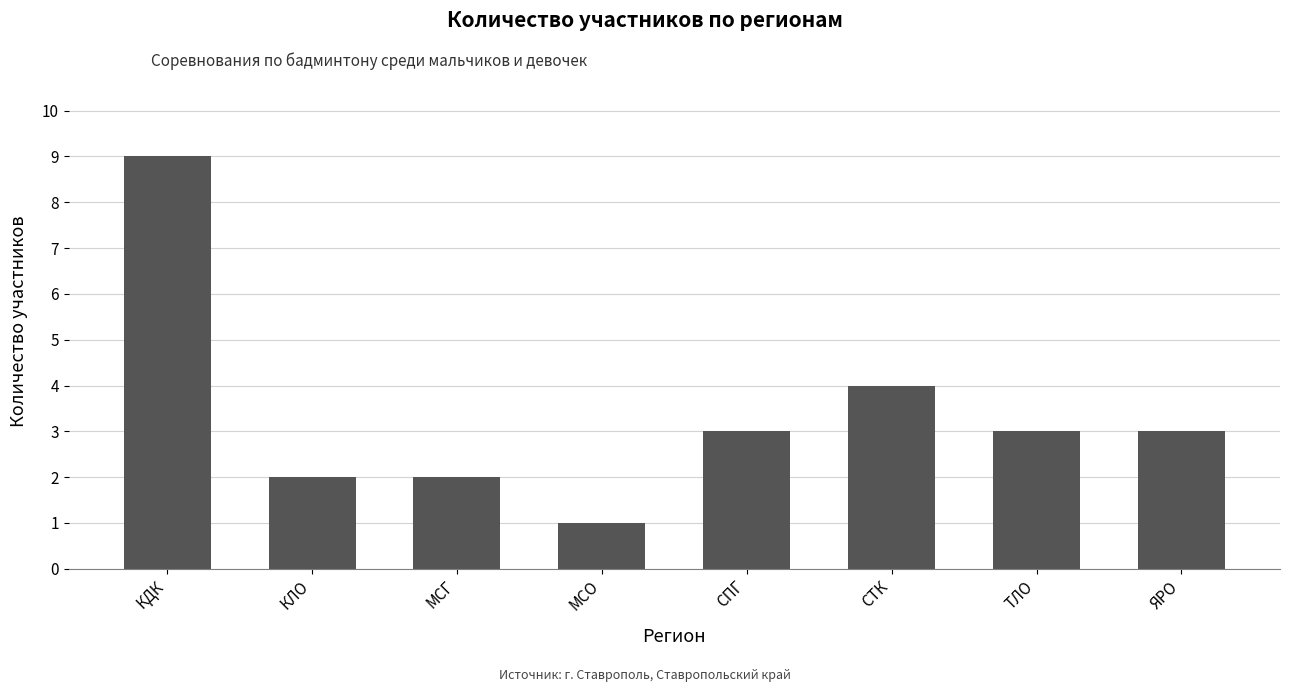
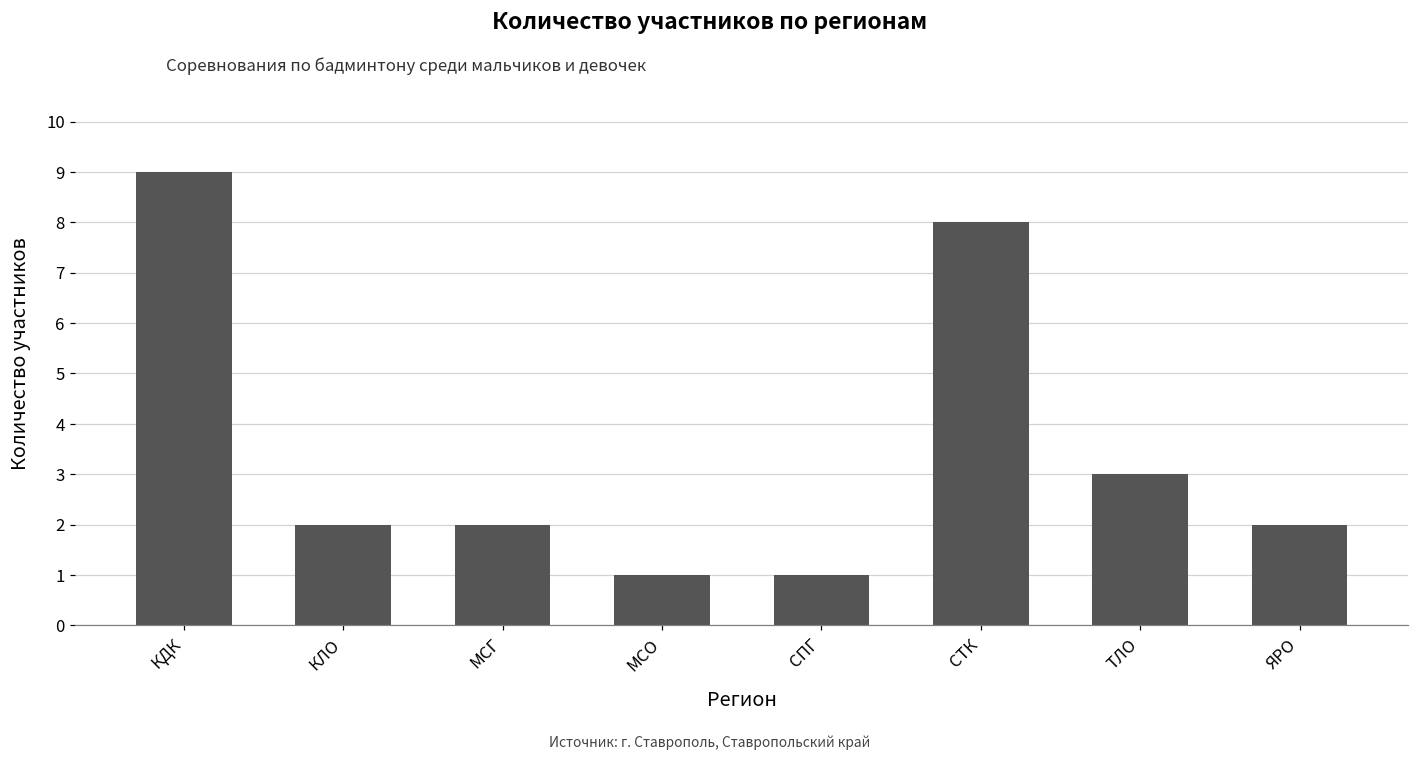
  {
    "КДК": 9,
    "КЛО": 2,
    "МСГ": 2,
    "МСО": 1,
-   "СПГ": 3,
-   "СТК": 4,
+   "СПГ": 1,
+   "СТК": 8,
    "ТЛО": 3,
-   "ЯРО": 3
+   "ЯРО": 2
  }
